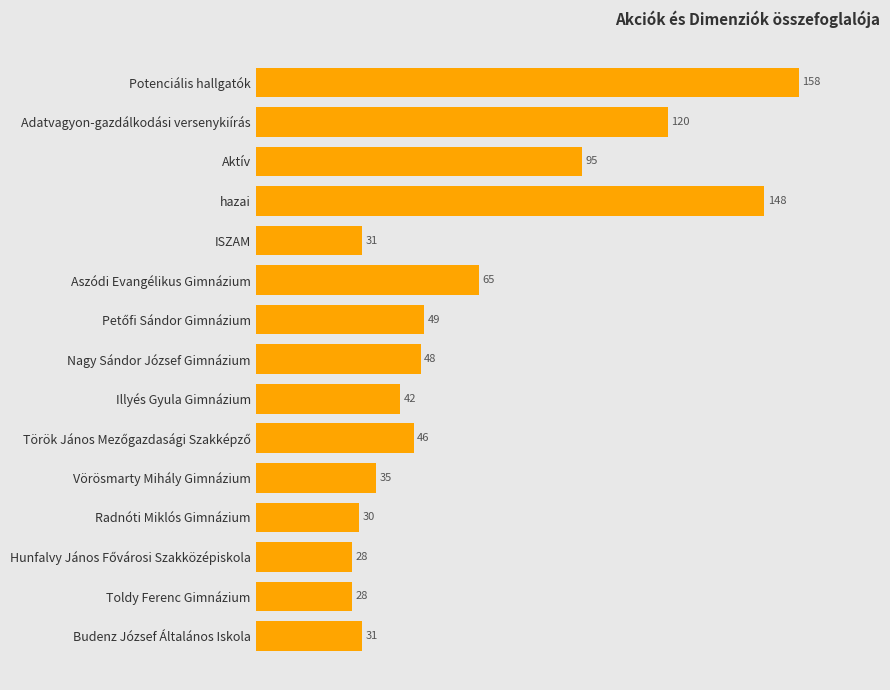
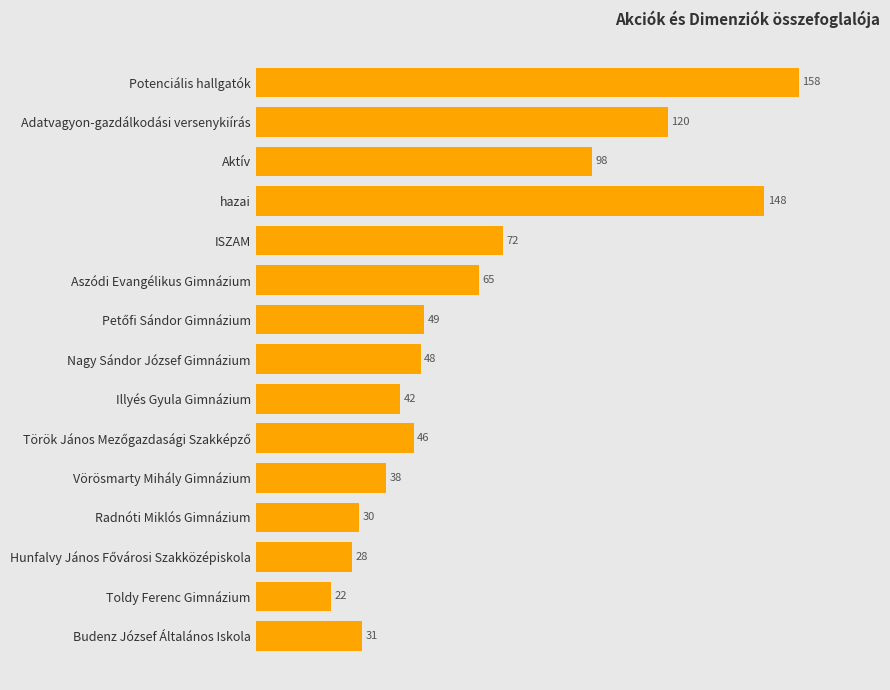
  {
    "Potenciális hallgatók": 158,
    "Adatvagyon-gazdálkodási versenykiírás": 120,
-   "Aktív": 95,
+   "Aktív": 98,
    "hazai": 148,
-   "ISZAM": 31,
+   "ISZAM": 72,
    "Aszódi Evangélikus Gimnázium": 65,
    "Petőfi Sándor Gimnázium": 49,
    "Nagy Sándor József Gimnázium": 48,
    "Illyés Gyula Gimnázium": 42,
    "Török János Mezőgazdasági Szakképző": 46,
-   "Vörösmarty Mihály Gimnázium": 35,
+   "Vörösmarty Mihály Gimnázium": 38,
    "Radnóti Miklós Gimnázium": 30,
    "Hunfalvy János Fővárosi Szakközépiskola": 28,
-   "Toldy Ferenc Gimnázium": 28,
+   "Toldy Ferenc Gimnázium": 22,
    "Budenz József Általános Iskola": 31
  }
